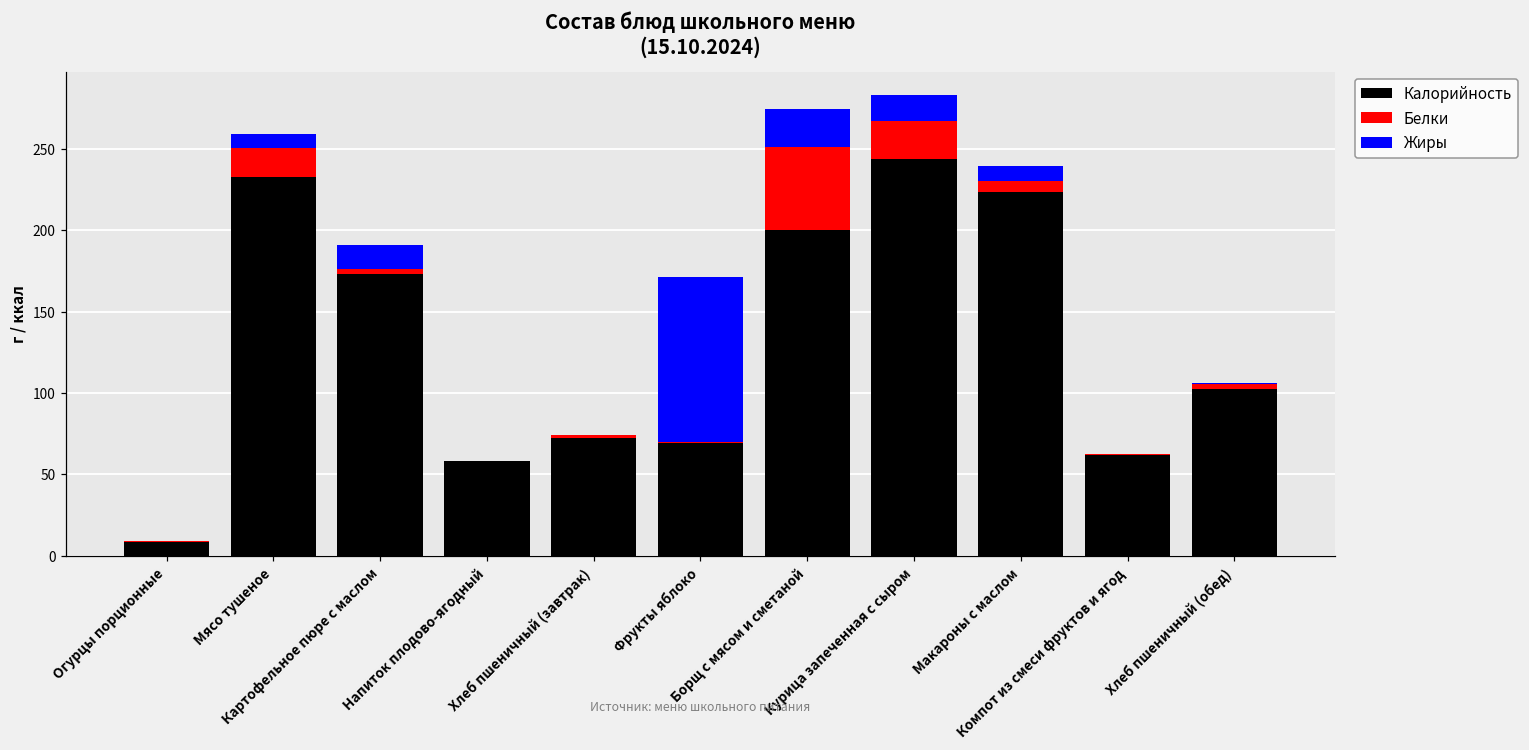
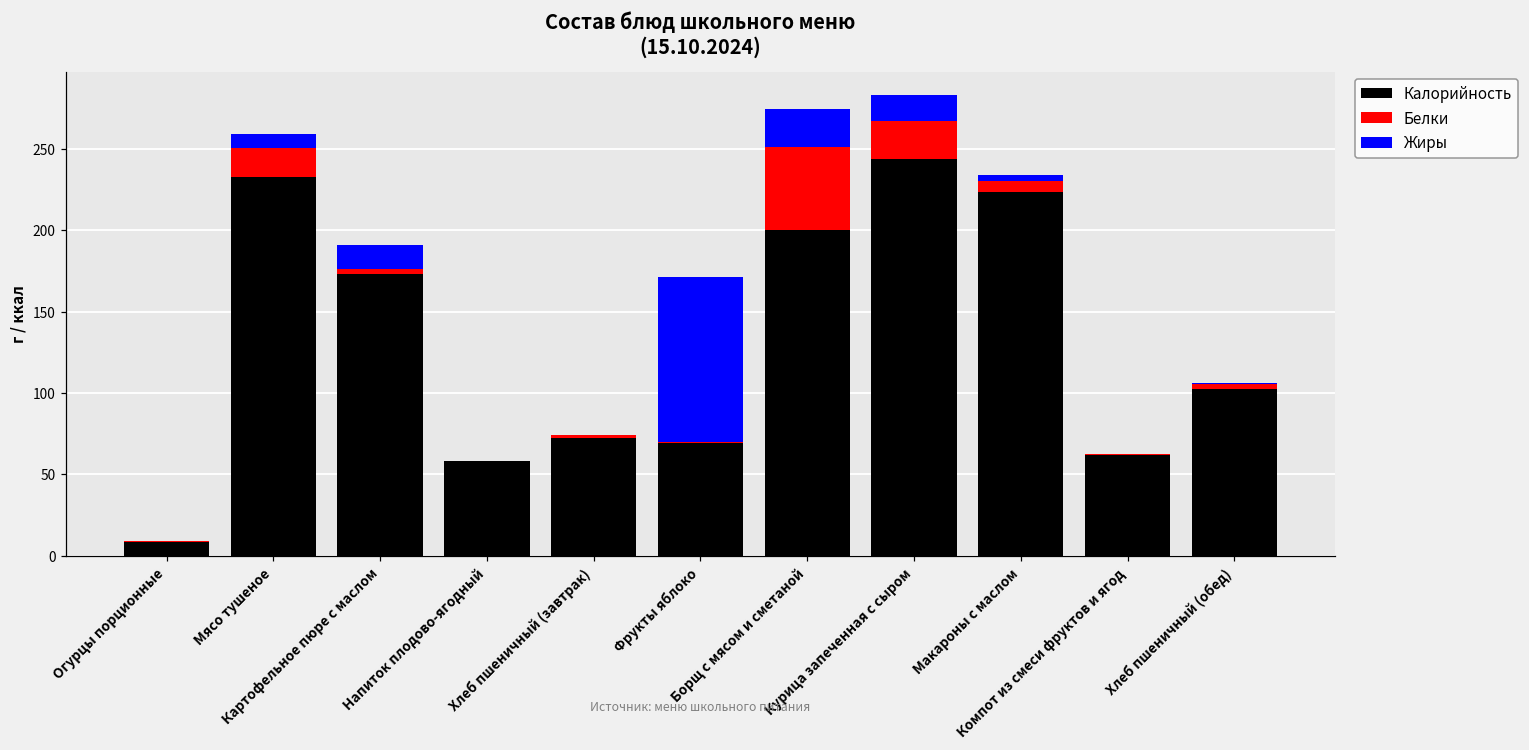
  {
    "Калорийность": {
      "Огурцы порционные": 8,
      "Мясо тушеное": 233,
      "Картофельное пюре с маслом": 173,
      "Напиток плодово-ягодный": 58,
      "Хлеб пшеничный (завтрак)": 72,
      "Фрукты яблоко": 69,
      "Борщ с мясом и сметаной": 200,
      "Курица запеченная с сыром": 244,
      "Макароны с маслом": 224,
      "Компот из смеси фруктов и ягод": 62,
      "Хлеб пшеничный (обед)": 102
    },
    "Белки": {
      "Мясо тушеное": 18,
      "Картофельное пюре с маслом": 3,
      "Напиток плодово-ягодный": 0,
      "Хлеб пшеничный (завтрак)": 2,
      "Борщ с мясом и сметаной": 51,
      "Курица запеченная с сыром": 23,
      "Макароны с маслом": 6,
      "Хлеб пшеничный (обед)": 3
    },
    "Жиры": {
      "Мясо тушеное": 9,
      "Картофельное пюре с маслом": 14,
      "Напиток плодово-ягодный": 0,
      "Фрукты яблоко": 102,
      "Борщ с мясом и сметаной": 24,
      "Курица запеченная с сыром": 16,
-     "Макароны с маслом": 10,
+     "Макароны с маслом": 4,
      "Компот из смеси фруктов и ягод": 0
    }
  }
